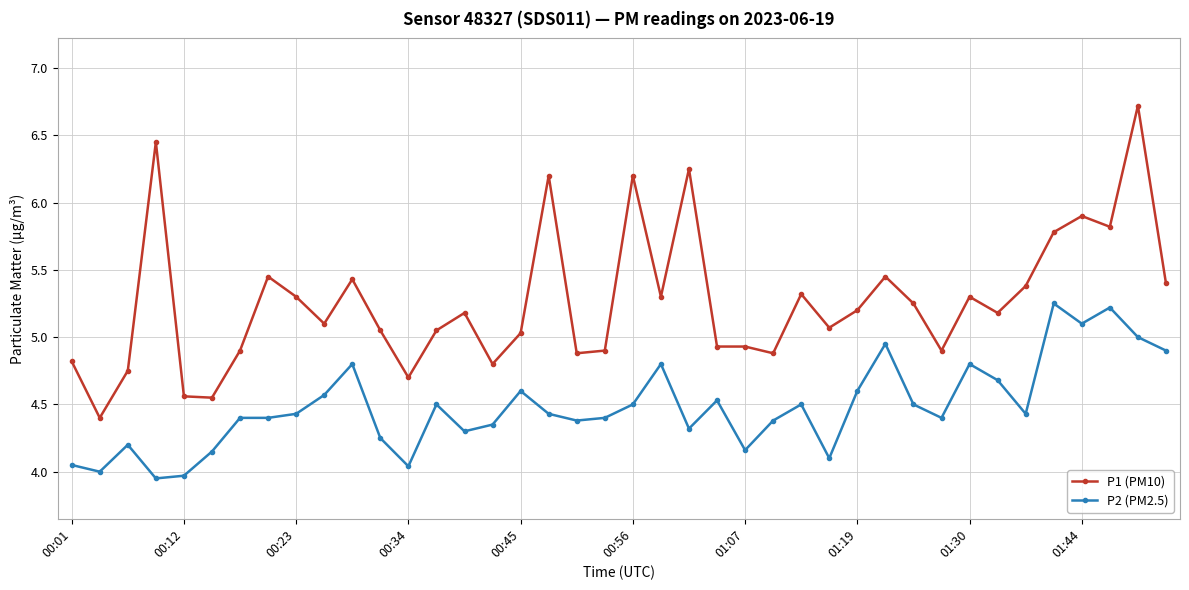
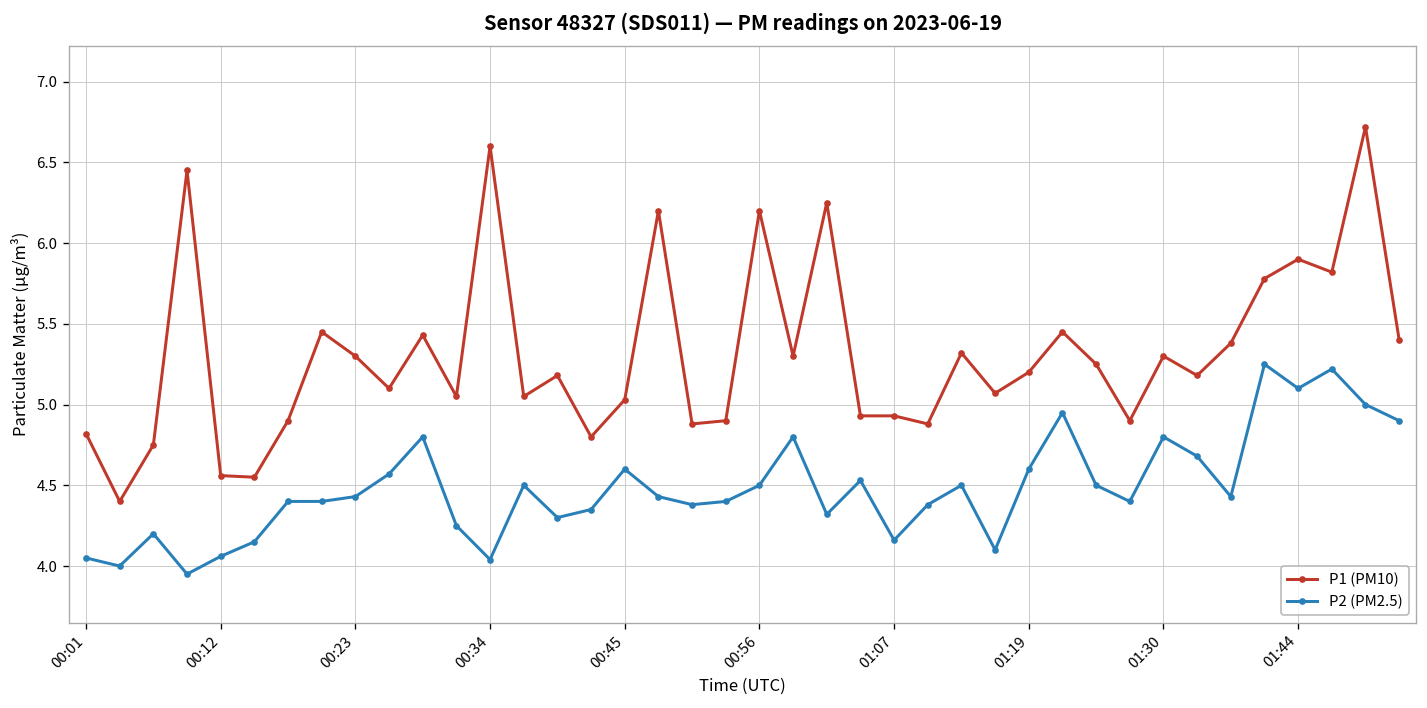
  {
    "P1 (PM10)": {
      "00:01": 4.82,
      "00:12": 4.56,
      "00:23": 5.3,
-     "00:34": 4.7,
+     "00:34": 6.6,
      "00:45": 5.03,
      "00:56": 6.2,
      "01:07": 4.93,
      "01:19": 5.2,
      "01:30": 5.3,
      "01:44": 5.9
    },
    "P2 (PM2.5)": {
      "00:01": 4.05,
-     "00:12": 3.97,
+     "00:12": 4.06,
      "00:23": 4.43,
      "00:34": 4.04,
      "00:45": 4.60,
      "00:56": 4.50,
      "01:07": 4.16,
      "01:19": 4.60,
      "01:30": 4.80,
      "01:44": 5.10
    }
  }
